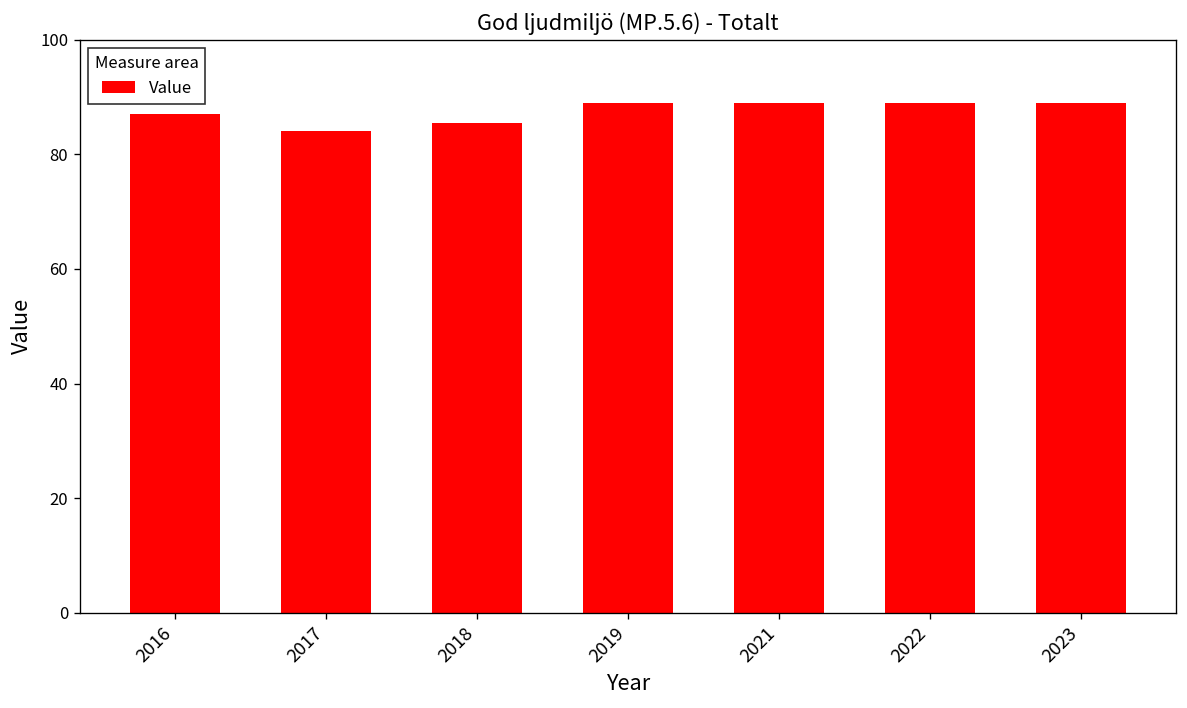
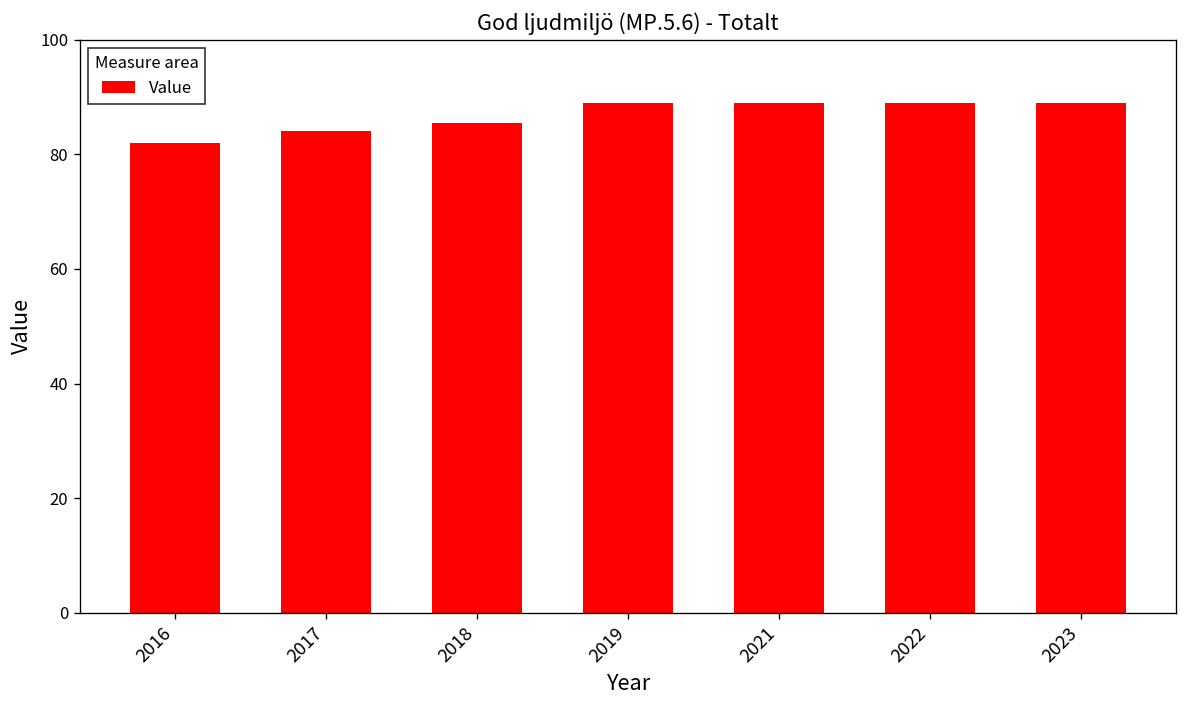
  {
-   "2016": 87,
+   "2016": 82,
    "2017": 84,
    "2018": 86,
    "2019": 89,
    "2021": 89,
    "2022": 89,
    "2023": 89
  }
